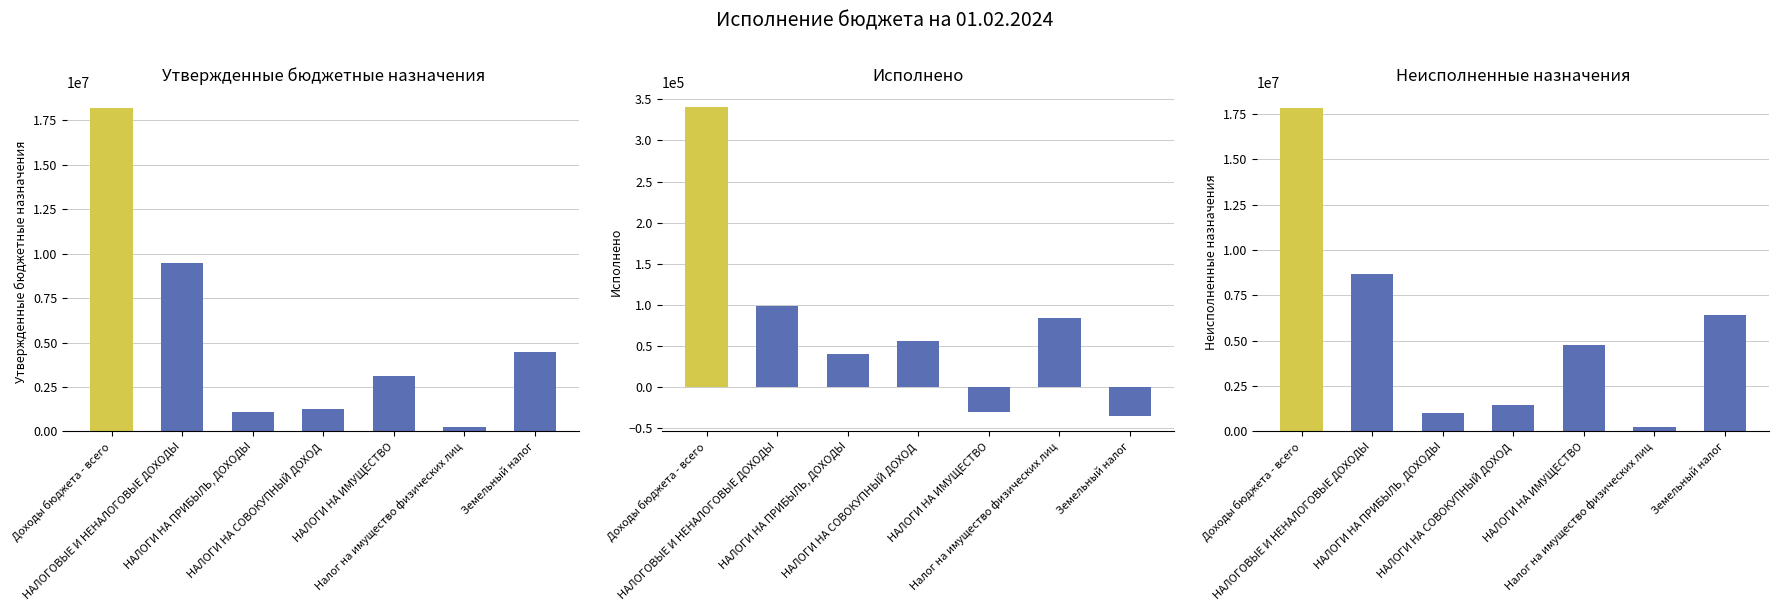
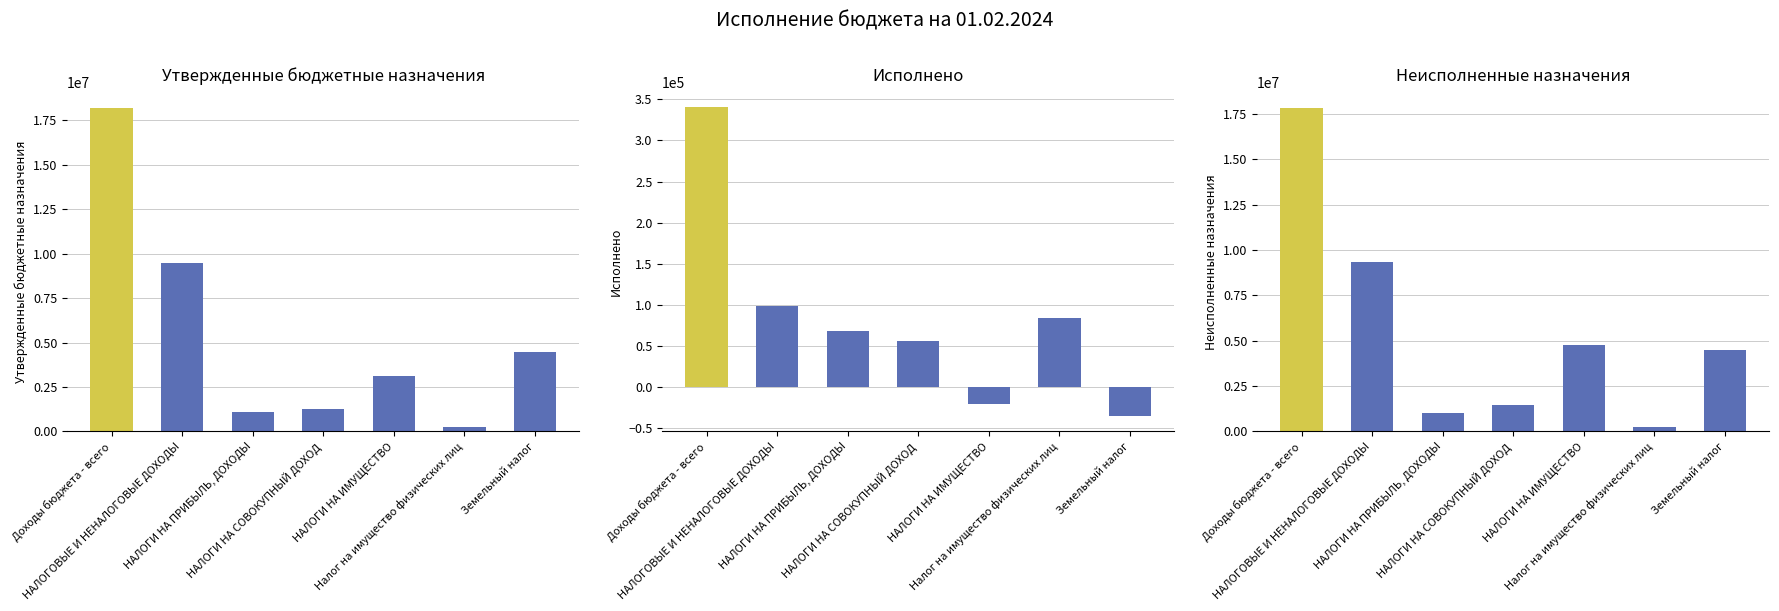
  {
    "Утвержденные бюджетные назначения": {
      "Доходы бюджета - всего": 18200000,
      "НАЛОГОВЫЕ И НЕНАЛОГОВЫЕ ДОХОДЫ": 9500000,
      "НАЛОГИ НА ПРИБЫЛЬ, ДОХОДЫ": 1100000,
      "НАЛОГИ НА СОВОКУПНЫЙ ДОХОД": 1300000,
      "НАЛОГИ НА ИМУЩЕСТВО": 3100000,
      "Налог на имущество физических лиц": 300000,
      "Земельный налог": 4500000
    },
    "Исполнено": {
      "Доходы бюджета - всего": 340000,
      "НАЛОГОВЫЕ И НЕНАЛОГОВЫЕ ДОХОДЫ": 100000,
-     "НАЛОГИ НА ПРИБЫЛЬ, ДОХОДЫ": 40000,
+     "НАЛОГИ НА ПРИБЫЛЬ, ДОХОДЫ": 70000,
      "НАЛОГИ НА СОВОКУПНЫЙ ДОХОД": 60000,
-     "НАЛОГИ НА ИМУЩЕСТВО": -30000,
+     "НАЛОГИ НА ИМУЩЕСТВО": -20000,
      "Налог на имущество физических лиц": 80000,
      "Земельный налог": -40000
    },
    "Неисполненные назначения": {
      "Доходы бюджета - всего": 17800000,
-     "НАЛОГОВЫЕ И НЕНАЛОГОВЫЕ ДОХОДЫ": 8700000,
+     "НАЛОГОВЫЕ И НЕНАЛОГОВЫЕ ДОХОДЫ": 9400000,
      "НАЛОГИ НА ПРИБЫЛЬ, ДОХОДЫ": 1000000,
      "НАЛОГИ НА СОВОКУПНЫЙ ДОХОД": 1500000,
      "НАЛОГИ НА ИМУЩЕСТВО": 4800000,
      "Налог на имущество физических лиц": 300000,
-     "Земельный налог": 6400000
+     "Земельный налог": 4500000
    }
  }
